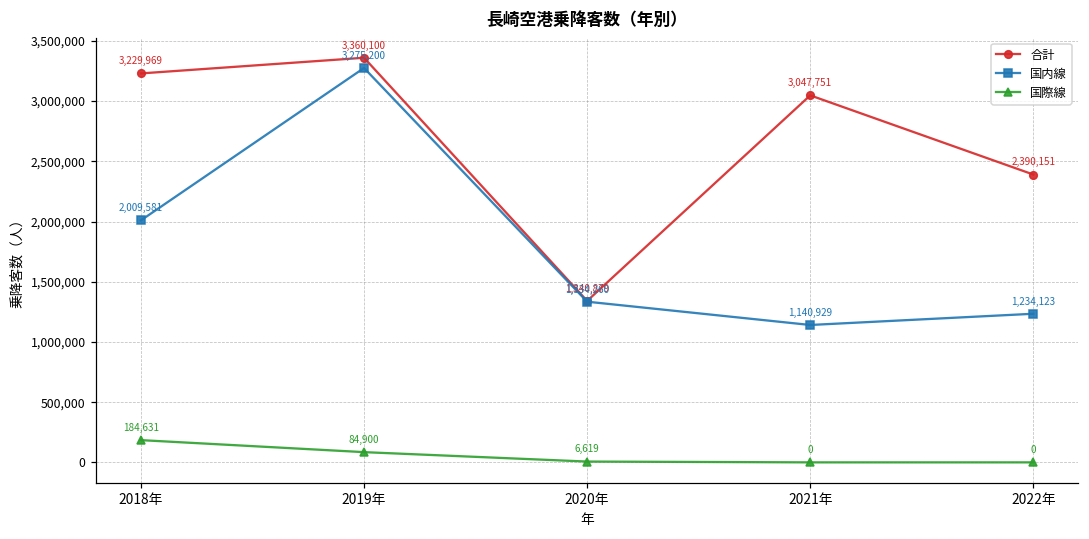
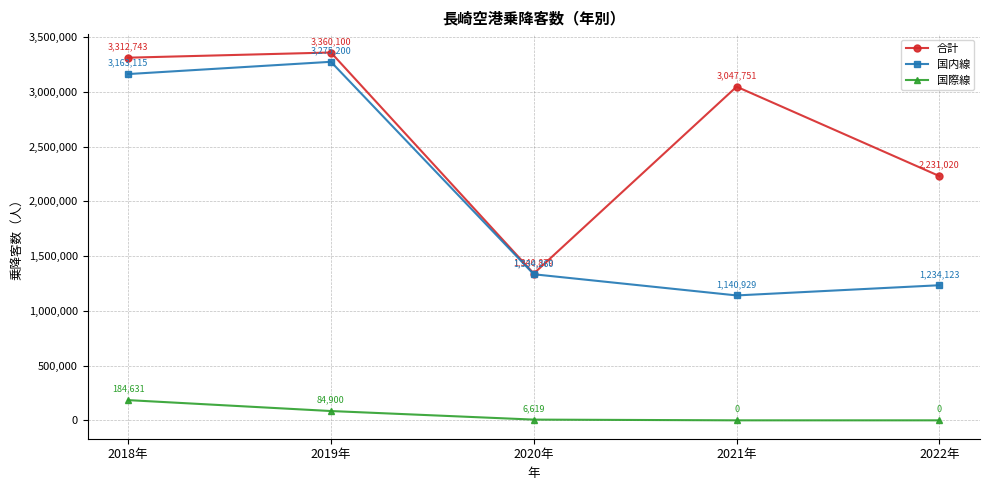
  {
    "合計": {
-     "2018年": "3,229,969",
+     "2018年": "3,312,743",
      "2019年": "3,360,100",
      "2021年": "3,047,751",
-     "2022年": "2,390,151"
+     "2022年": "2,231,020"
    },
    "国内線": {
-     "2018年": "2,009,581",
+     "2018年": "3,163,115",
      "2021年": "1,140,929",
      "2022年": "1,234,123"
    },
    "国際線": {
      "2018年": "184,631",
      "2019年": "84,900",
      "2020年": "6,619",
      "2021年": "0",
      "2022年": "0"
    }
  }
